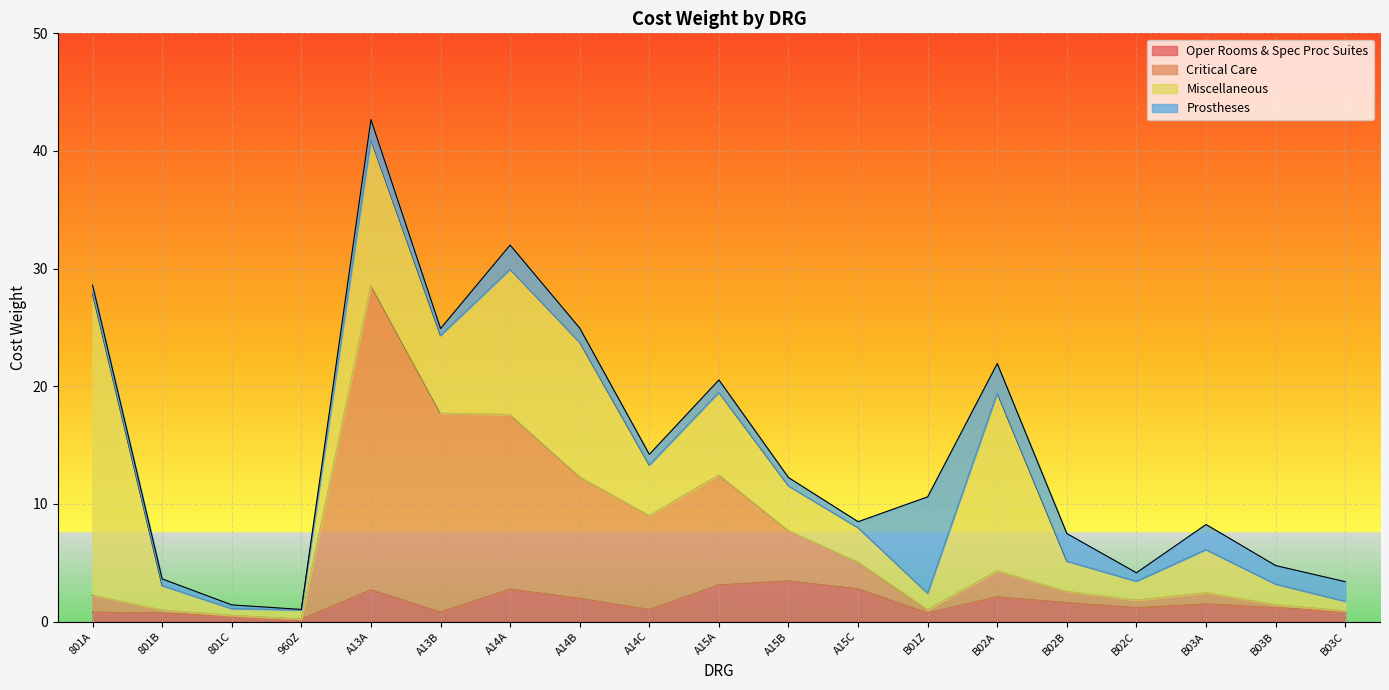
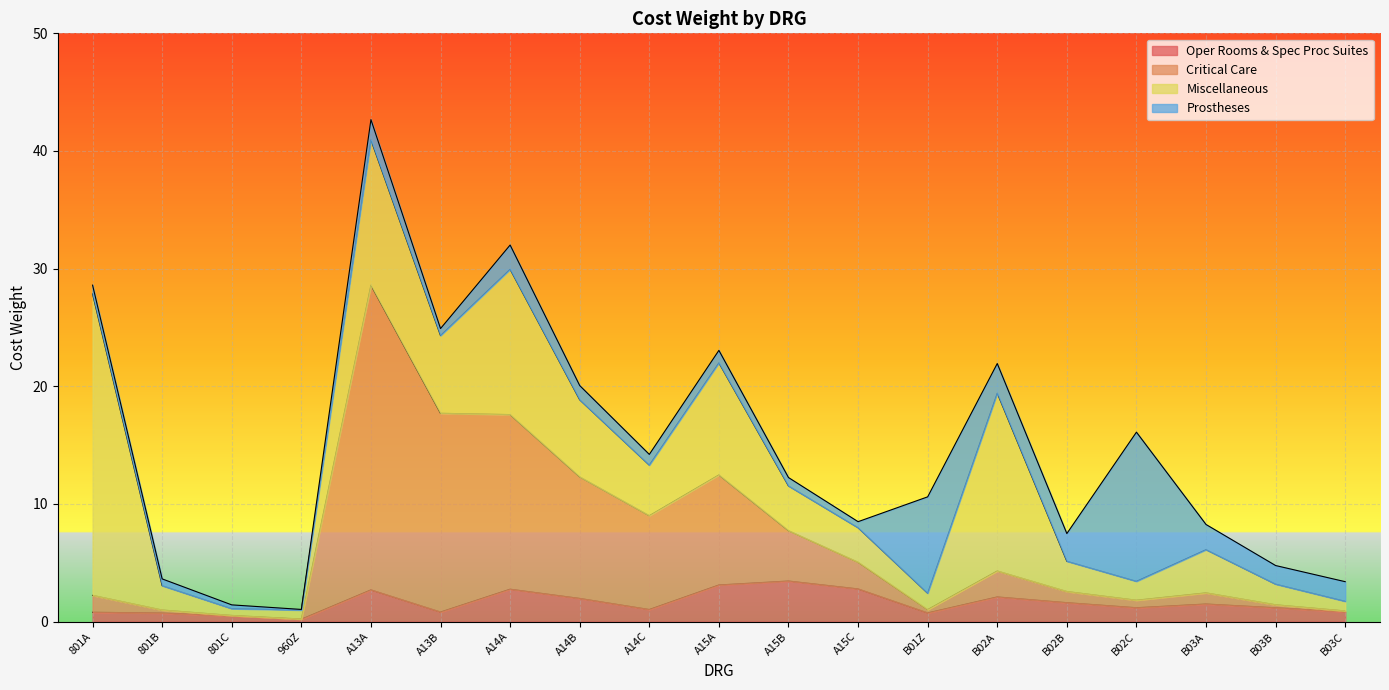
  {
    "Miscellaneous": {
      "801A": 25.6,
      "801B": 2.1,
      "801C": 0.6,
      "A13A": 12.3,
      "A13B": 6.6,
      "A14A": 12.3,
-     "A14B": 11.4,
+     "A14B": 6.5,
      "A14C": 4.3,
-     "A15A": 7.0,
+     "A15A": 9.5,
      "A15B": 3.8,
      "A15C": 2.9,
      "B01Z": 1.4,
      "B02A": 15.1,
      "B02B": 2.6,
      "B02C": 1.6,
      "B03A": 3.7,
      "B03B": 1.7,
      "B03C": 0.8
    },
    "Prostheses": {
      "801A": 0.8,
      "801B": 0.6,
      "801C": 0.3,
      "A13A": 1.7,
      "A13B": 0.6,
      "A14A": 2.1,
      "A14B": 1.2,
      "A14C": 0.9,
      "A15A": 1.1,
      "A15B": 0.7,
      "A15C": 0.5,
      "B01Z": 8.2,
      "B02A": 2.5,
      "B02B": 2.4,
-     "B02C": 0.7,
+     "B02C": 12.7,
      "B03A": 2.1,
      "B03B": 1.6,
      "B03C": 1.7
    }
  }
